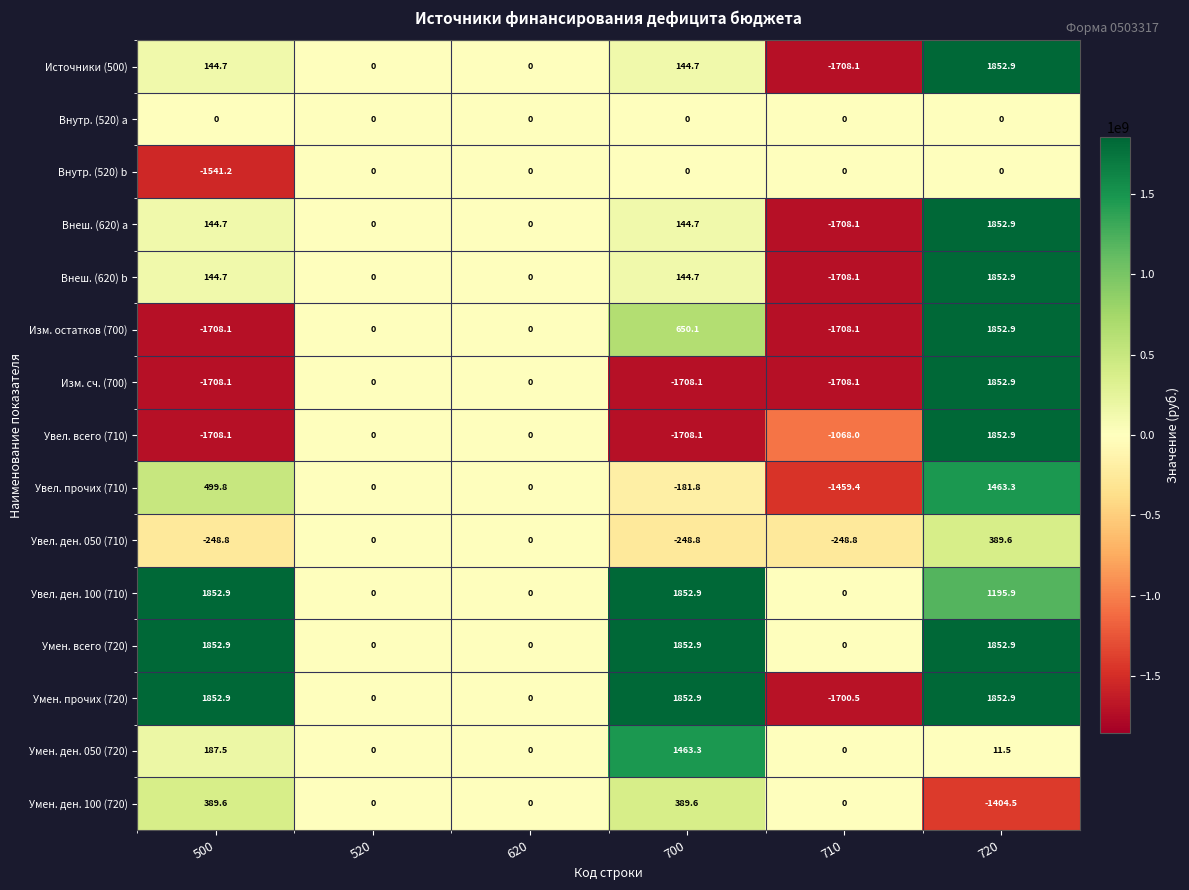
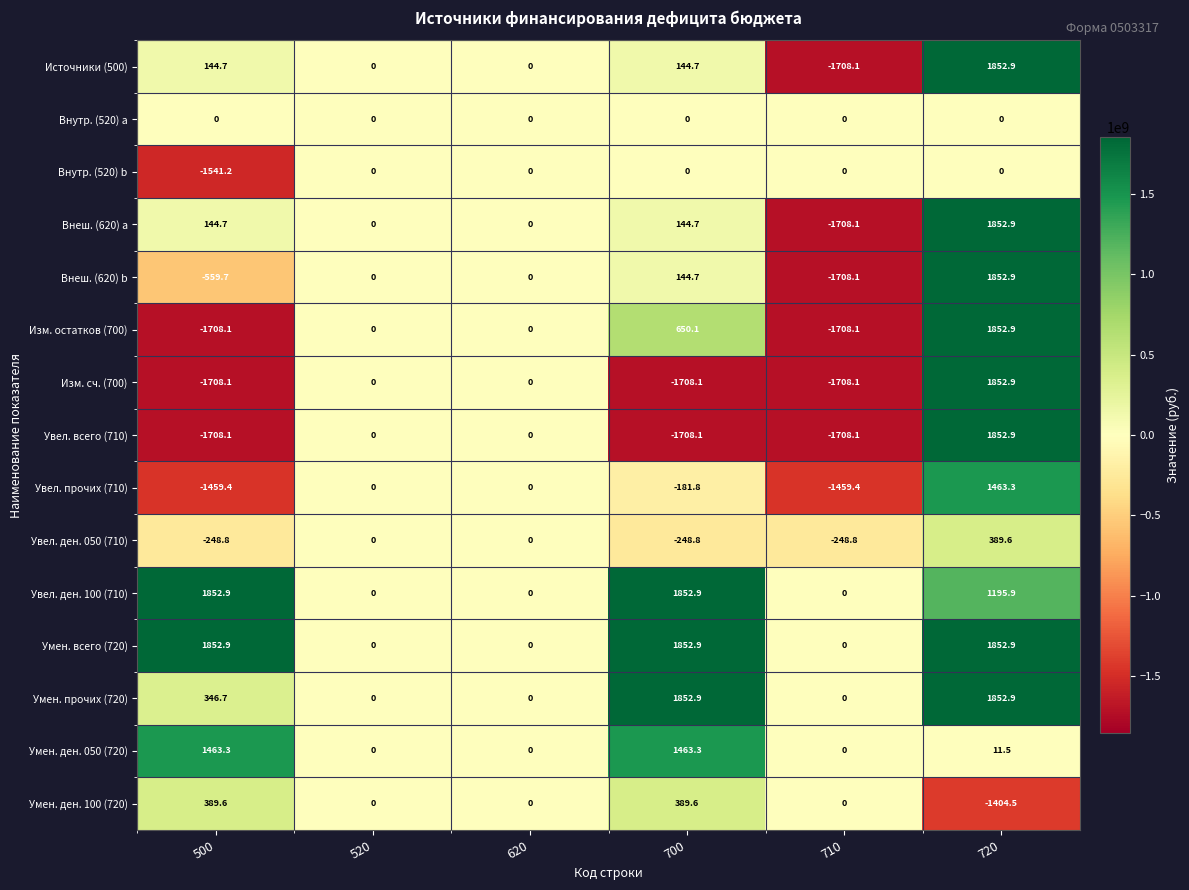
  {
    "Источники (500)": {
      "500": 144.7,
      "520": 0,
      "620": 0,
      "700": 144.7,
      "710": -1708.1,
      "720": 1852.9
    },
    "Внутр. (520) a": {
      "500": 0,
      "520": 0,
      "620": 0,
      "700": 0,
      "710": 0,
      "720": 0
    },
    "Внутр. (520) b": {
      "500": -1541.2,
      "520": 0,
      "620": 0,
      "700": 0,
      "710": 0,
      "720": 0
    },
    "Внеш. (620) a": {
      "500": 144.7,
      "520": 0,
      "620": 0,
      "700": 144.7,
      "710": -1708.1,
      "720": 1852.9
    },
    "Внеш. (620) b": {
-     "500": 144.7,
+     "500": -559.7,
      "520": 0,
      "620": 0,
      "700": 144.7,
      "710": -1708.1,
      "720": 1852.9
    },
    "Изм. остатков (700)": {
      "500": -1708.1,
      "520": 0,
      "620": 0,
      "700": 650.1,
      "710": -1708.1,
      "720": 1852.9
    },
    "Изм. сч. (700)": {
      "500": -1708.1,
      "520": 0,
      "620": 0,
      "700": -1708.1,
      "710": -1708.1,
      "720": 1852.9
    },
    "Увел. всего (710)": {
      "500": -1708.1,
      "520": 0,
      "620": 0,
      "700": -1708.1,
-     "710": -1068.0,
+     "710": -1708.1,
      "720": 1852.9
    },
    "Увел. прочих (710)": {
-     "500": 499.8,
+     "500": -1459.4,
      "520": 0,
      "620": 0,
      "700": -181.8,
      "710": -1459.4,
      "720": 1463.3
    },
    "Увел. ден. 050 (710)": {
      "500": -248.8,
      "520": 0,
      "620": 0,
      "700": -248.8,
      "710": -248.8,
      "720": 389.6
    },
    "Увел. ден. 100 (710)": {
      "500": 1852.9,
      "520": 0,
      "620": 0,
      "700": 1852.9,
      "710": 0,
      "720": 1195.9
    },
    "Умен. всего (720)": {
      "500": 1852.9,
      "520": 0,
      "620": 0,
      "700": 1852.9,
      "710": 0,
      "720": 1852.9
    },
    "Умен. прочих (720)": {
-     "500": 1852.9,
+     "500": 346.7,
      "520": 0,
      "620": 0,
      "700": 1852.9,
-     "710": -1700.5,
+     "710": 0,
      "720": 1852.9
    },
    "Умен. ден. 050 (720)": {
-     "500": 187.5,
+     "500": 1463.3,
      "520": 0,
      "620": 0,
      "700": 1463.3,
      "710": 0,
      "720": 11.5
    },
    "Умен. ден. 100 (720)": {
      "500": 389.6,
      "520": 0,
      "620": 0,
      "700": 389.6,
      "710": 0,
      "720": -1404.5
    }
  }
